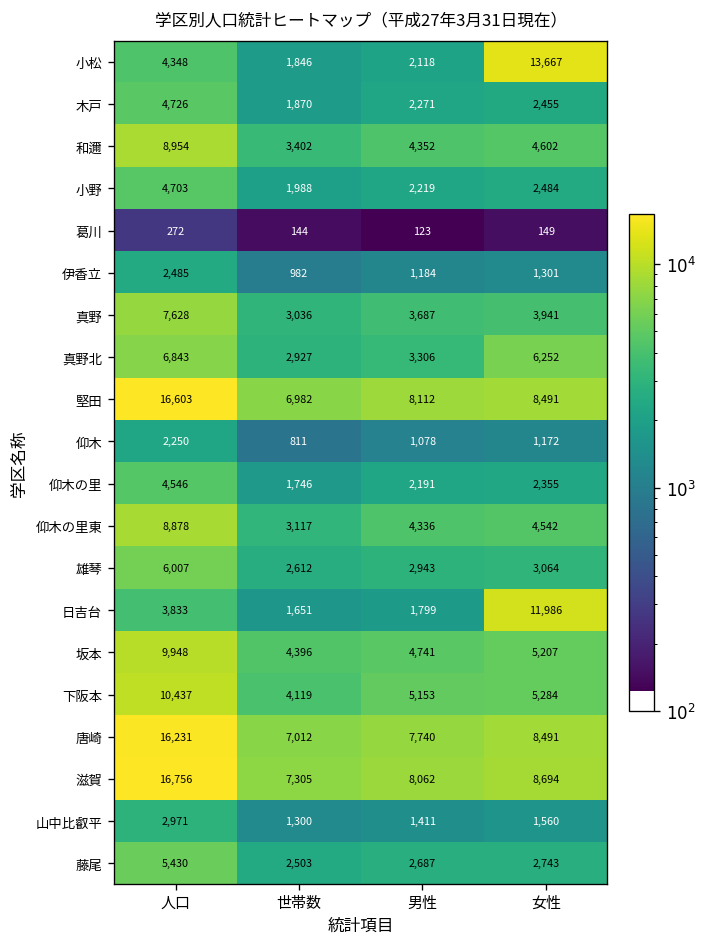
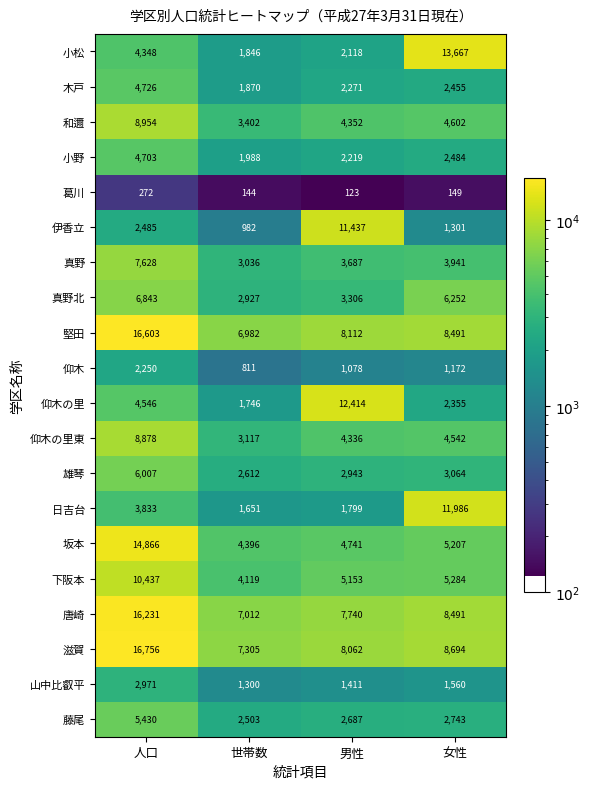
  {
    "小松": {
      "人口": "4,348",
      "世帯数": "1,846",
      "男性": "2,118",
      "女性": "13,667"
    },
    "木戸": {
      "人口": "4,726",
      "世帯数": "1,870",
      "男性": "2,271",
      "女性": "2,455"
    },
    "和邇": {
      "人口": "8,954",
      "世帯数": "3,402",
      "男性": "4,352",
      "女性": "4,602"
    },
    "小野": {
      "人口": "4,703",
      "世帯数": "1,988",
      "男性": "2,219",
      "女性": "2,484"
    },
    "葛川": {
      "人口": "272",
      "世帯数": "144",
      "男性": "123",
      "女性": "149"
    },
    "伊香立": {
      "人口": "2,485",
      "世帯数": "982",
-     "男性": "1,184",
+     "男性": "11,437",
      "女性": "1,301"
    },
    "真野": {
      "人口": "7,628",
      "世帯数": "3,036",
      "男性": "3,687",
      "女性": "3,941"
    },
    "真野北": {
      "人口": "6,843",
      "世帯数": "2,927",
      "男性": "3,306",
      "女性": "6,252"
    },
    "堅田": {
      "人口": "16,603",
      "世帯数": "6,982",
      "男性": "8,112",
      "女性": "8,491"
    },
    "仰木": {
      "人口": "2,250",
      "世帯数": "811",
      "男性": "1,078",
      "女性": "1,172"
    },
    "仰木の里": {
      "人口": "4,546",
      "世帯数": "1,746",
-     "男性": "2,191",
+     "男性": "12,414",
      "女性": "2,355"
    },
    "仰木の里東": {
      "人口": "8,878",
      "世帯数": "3,117",
      "男性": "4,336",
      "女性": "4,542"
    },
    "雄琴": {
      "人口": "6,007",
      "世帯数": "2,612",
      "男性": "2,943",
      "女性": "3,064"
    },
    "日吉台": {
      "人口": "3,833",
      "世帯数": "1,651",
      "男性": "1,799",
      "女性": "11,986"
    },
    "坂本": {
-     "人口": "9,948",
+     "人口": "14,866",
      "世帯数": "4,396",
      "男性": "4,741",
      "女性": "5,207"
    },
    "下阪本": {
      "人口": "10,437",
      "世帯数": "4,119",
      "男性": "5,153",
      "女性": "5,284"
    },
    "唐崎": {
      "人口": "16,231",
      "世帯数": "7,012",
      "男性": "7,740",
      "女性": "8,491"
    },
    "滋賀": {
      "人口": "16,756",
      "世帯数": "7,305",
      "男性": "8,062",
      "女性": "8,694"
    },
    "山中比叡平": {
      "人口": "2,971",
      "世帯数": "1,300",
      "男性": "1,411",
      "女性": "1,560"
    },
    "藤尾": {
      "人口": "5,430",
      "世帯数": "2,503",
      "男性": "2,687",
      "女性": "2,743"
    }
  }
